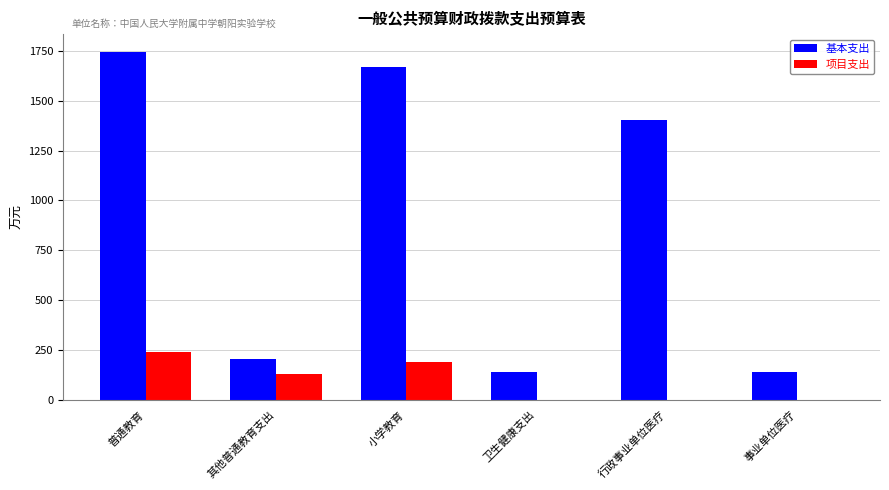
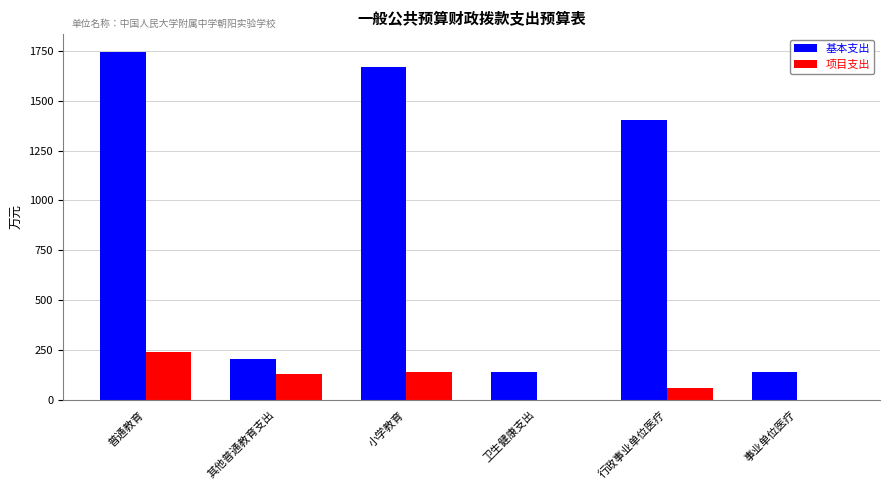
  {
    "基本支出": {
      "普通教育": 1750,
      "其他普通教育支出": 200,
      "小学教育": 1670,
      "卫生健康支出": 140,
      "行政事业单位医疗": 1400,
      "事业单位医疗": 140
    },
    "项目支出": {
      "普通教育": 240,
      "其他普通教育支出": 130,
-     "小学教育": 190,
+     "小学教育": 140,
      "卫生健康支出": 0,
-     "行政事业单位医疗": 0,
+     "行政事业单位医疗": 60,
      "事业单位医疗": 0
    }
  }
